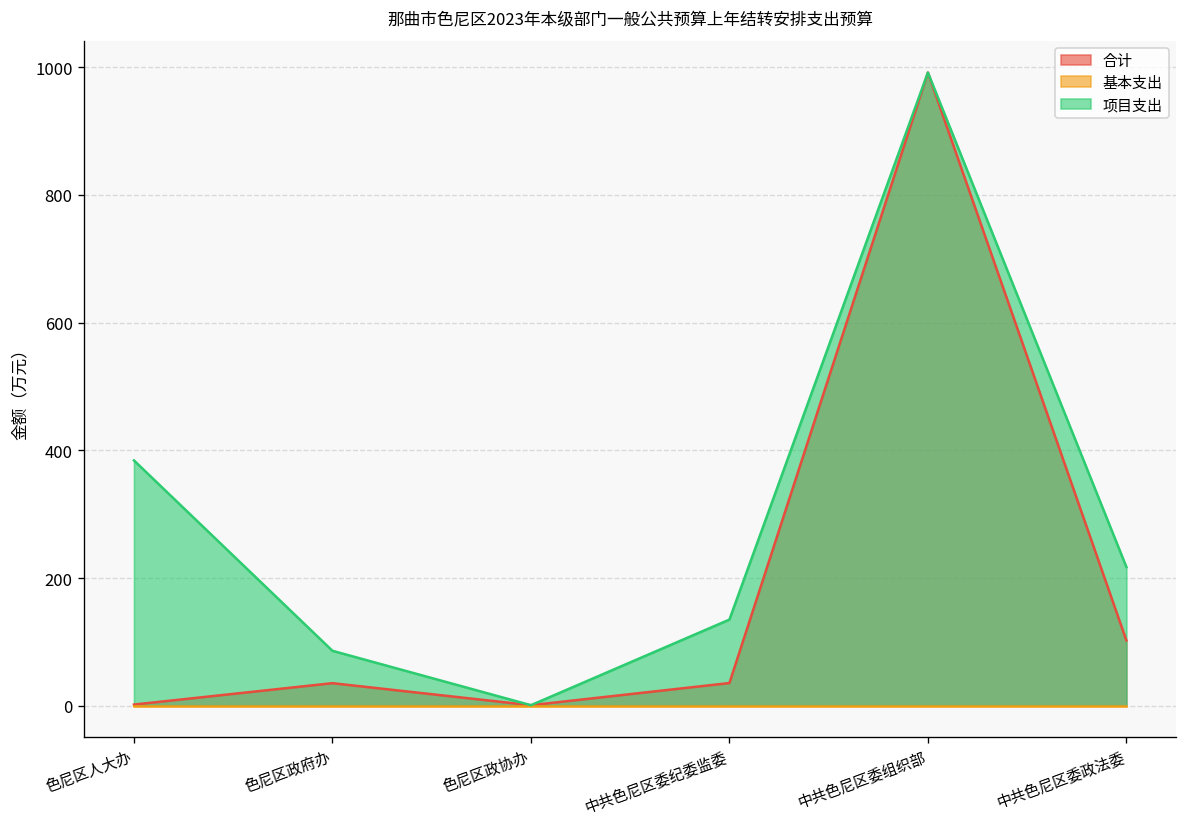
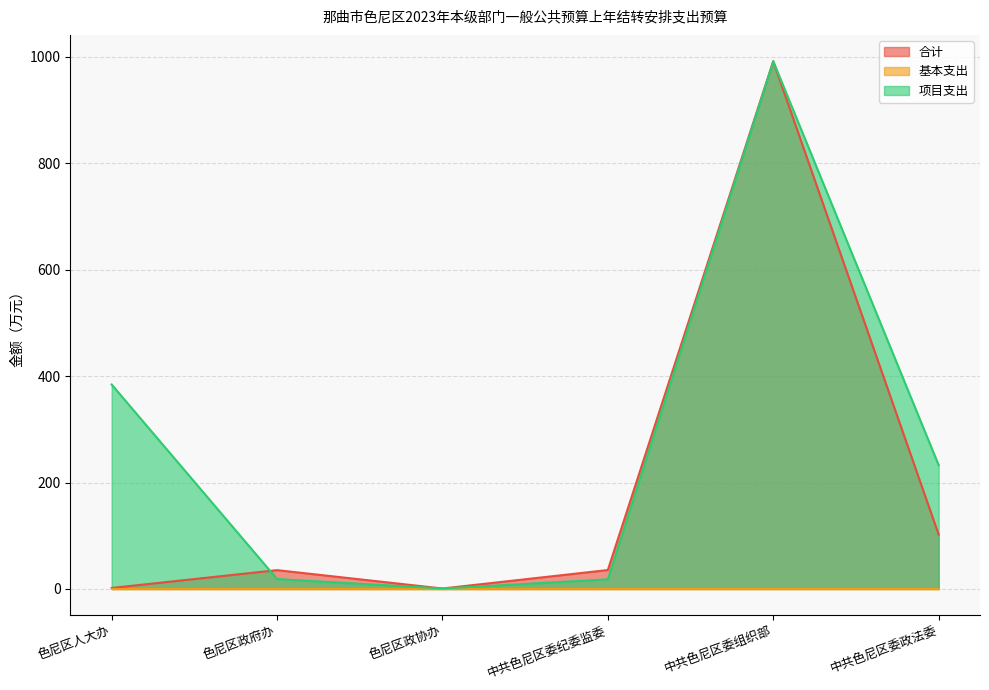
  {
    "合计": {
      "色尼区政府办": 40,
      "中共色尼区委纪委监委": 40,
      "中共色尼区委政法委": 100
    },
    "基本支出": {
      "色尼区政府办": 0,
      "中共色尼区委纪委监委": 0,
      "中共色尼区委组织部": 0,
      "中共色尼区委政法委": 0
    },
    "项目支出": {
      "色尼区人大办": 380,
-     "色尼区政府办": 90,
-     "中共色尼区委纪委监委": 130,
-     "中共色尼区委政法委": 220
+     "色尼区政府办": 20,
+     "中共色尼区委纪委监委": 20,
+     "中共色尼区委政法委": 230
    }
  }
